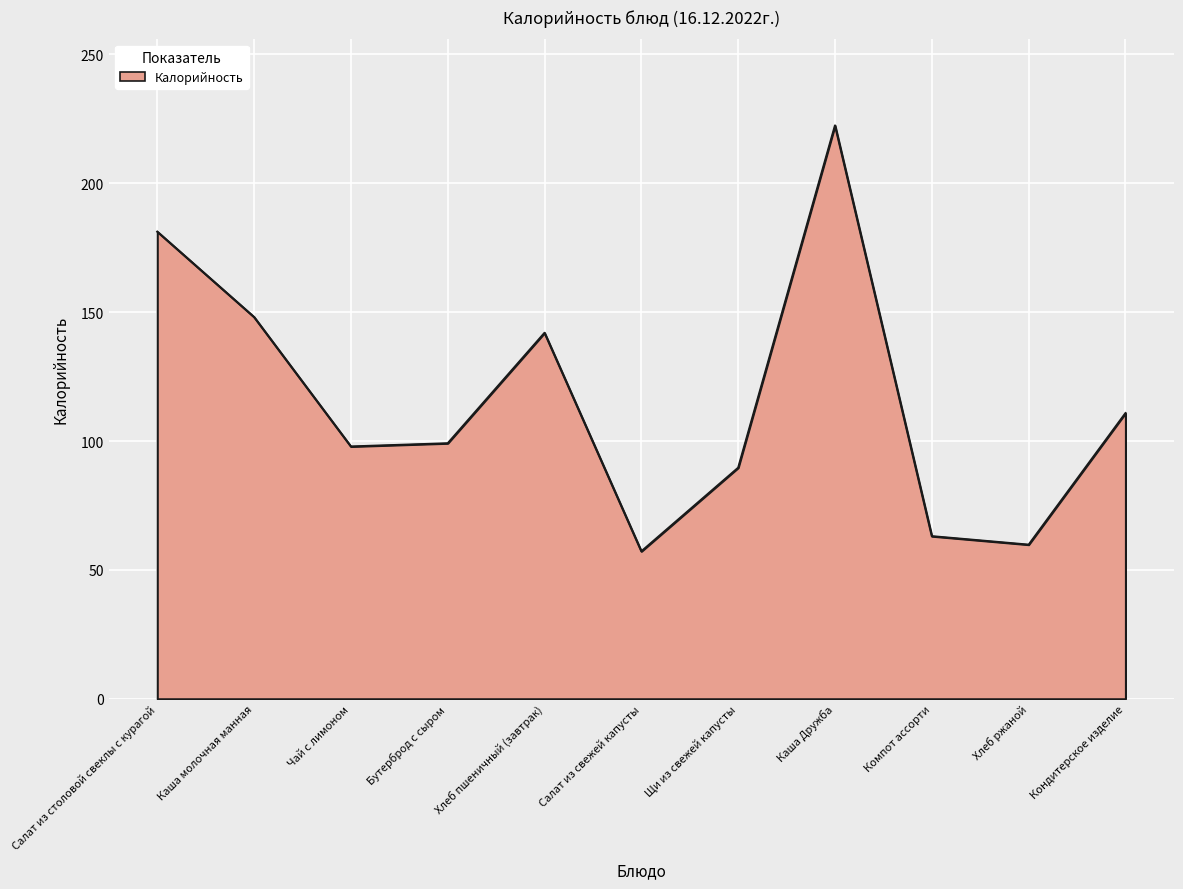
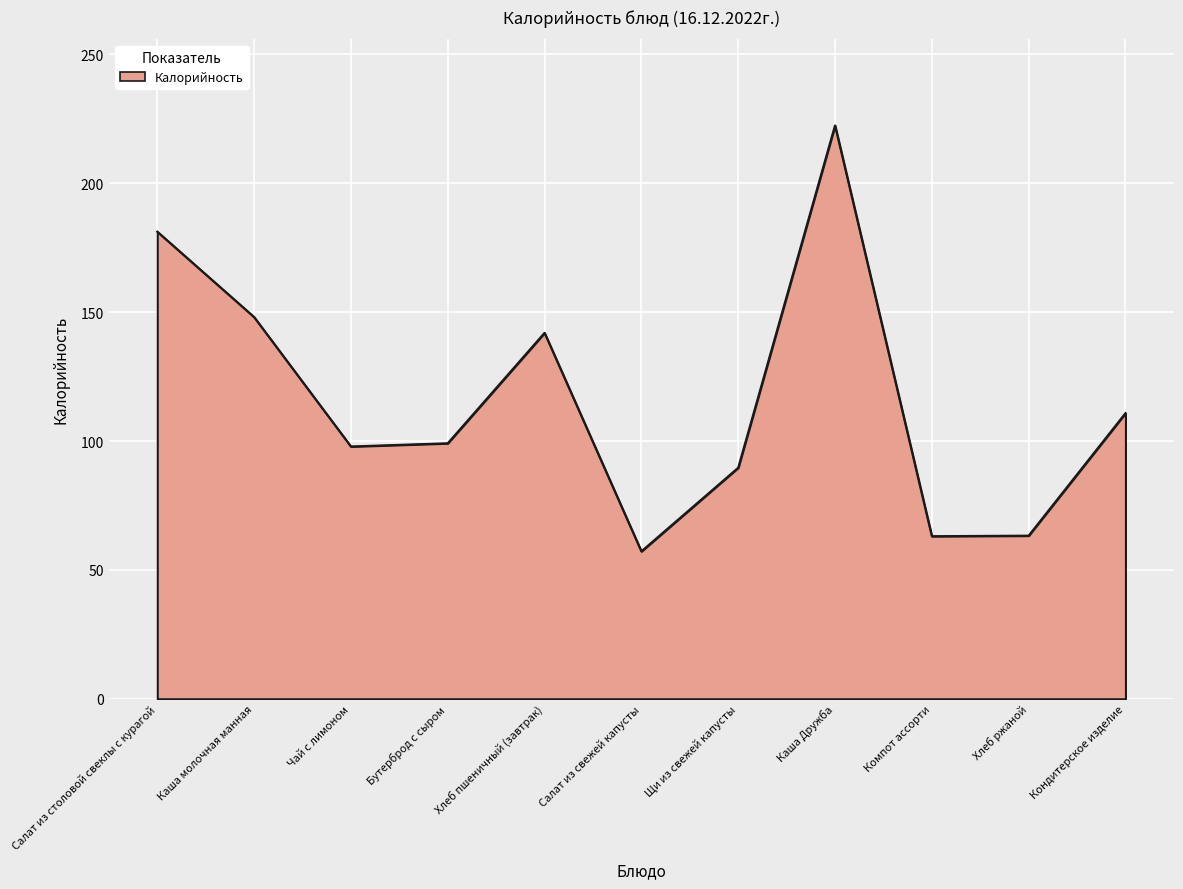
  {
    "Салат из столовой свеклы с курагой": 181,
    "Каша молочная манная": 148,
    "Чай с лимоном": 98,
    "Бутерброд с сыром": 99,
    "Хлеб пшеничный (завтрак)": 142,
    "Салат из свежей капусты": 57,
    "Щи из свежей капусты": 90,
    "Каша Дружба": 222,
    "Компот ассорти": 63,
-   "Хлеб ржаной": 60,
+   "Хлеб ржаной": 63,
    "Кондитерское изделие": 111
  }
